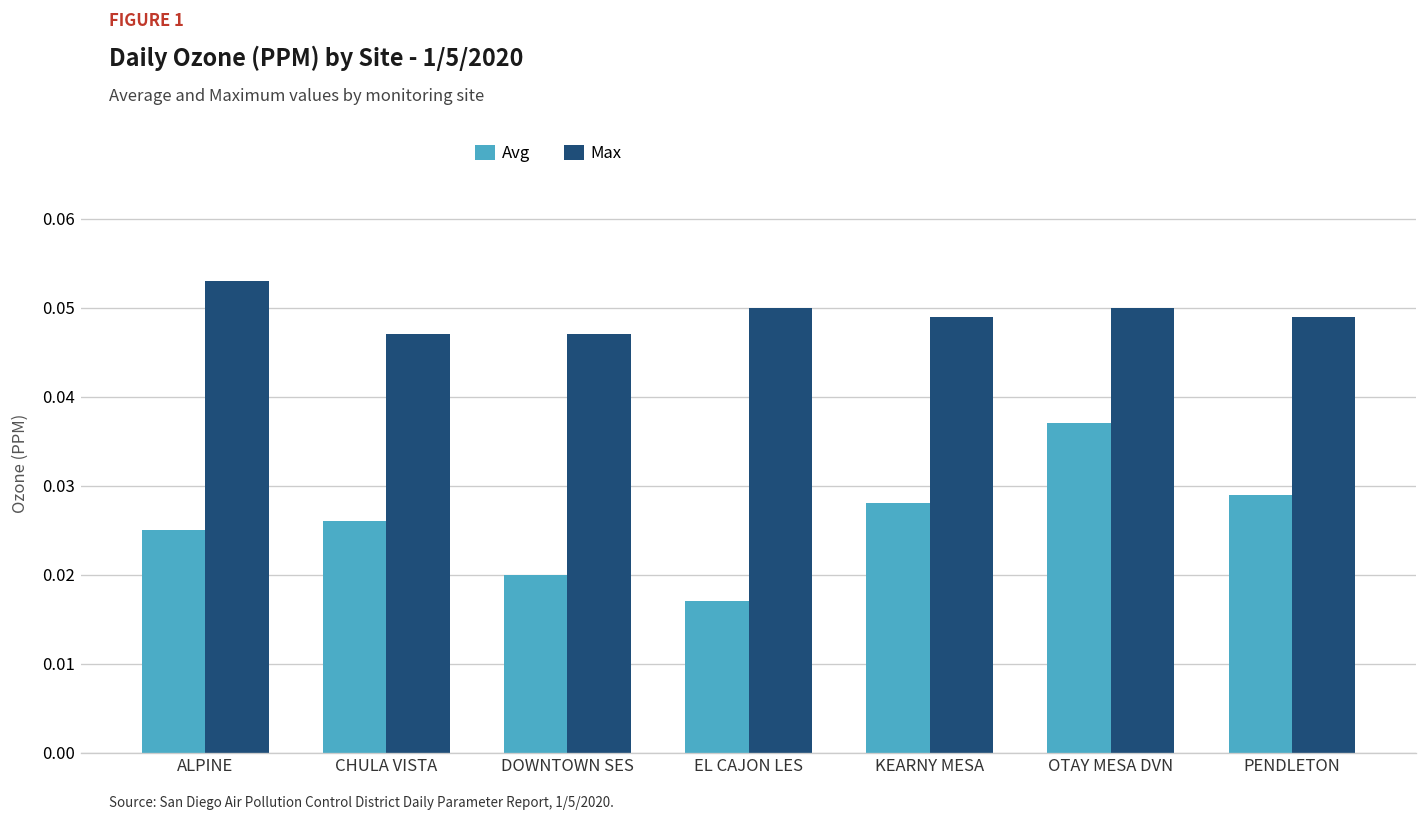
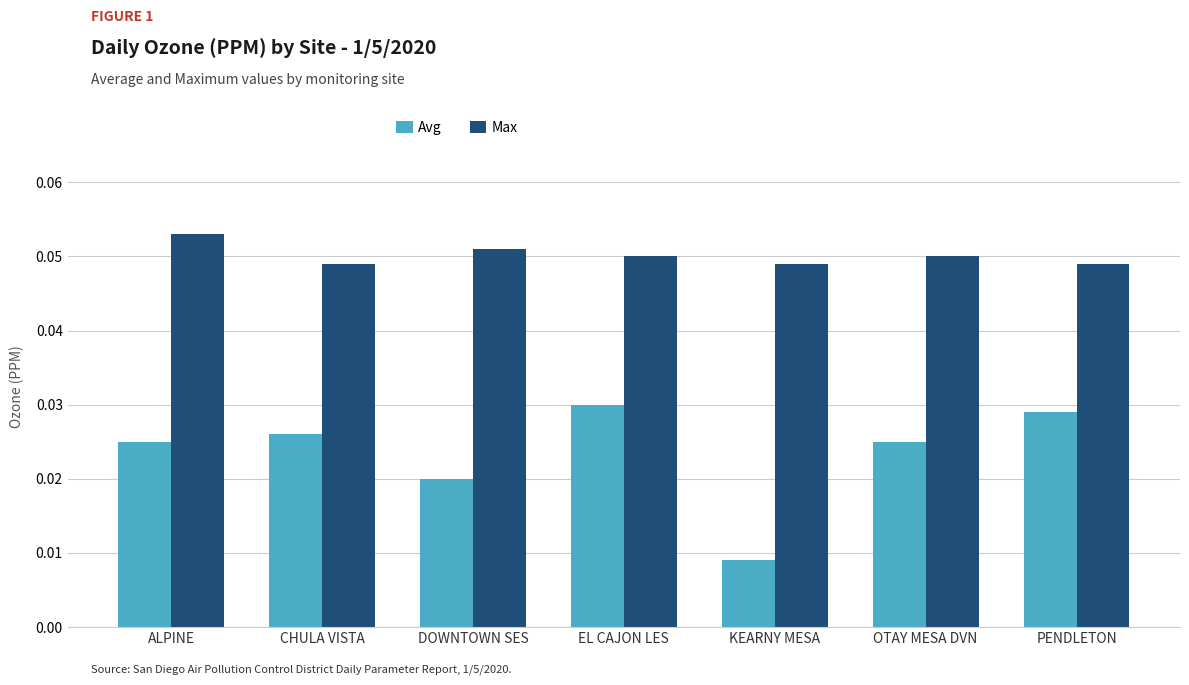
  {
    "Avg": {
      "ALPINE": 0.025,
      "CHULA VISTA": 0.026,
      "DOWNTOWN SES": 0.020,
-     "EL CAJON LES": 0.017,
-     "KEARNY MESA": 0.028,
-     "OTAY MESA DVN": 0.037,
+     "EL CAJON LES": 0.030,
+     "KEARNY MESA": 0.009,
+     "OTAY MESA DVN": 0.025,
      "PENDLETON": 0.029
    },
    "Max": {
      "ALPINE": 0.053,
-     "CHULA VISTA": 0.047,
-     "DOWNTOWN SES": 0.047,
+     "CHULA VISTA": 0.049,
+     "DOWNTOWN SES": 0.051,
      "EL CAJON LES": 0.050,
      "KEARNY MESA": 0.049,
      "OTAY MESA DVN": 0.050,
      "PENDLETON": 0.049
    }
  }
